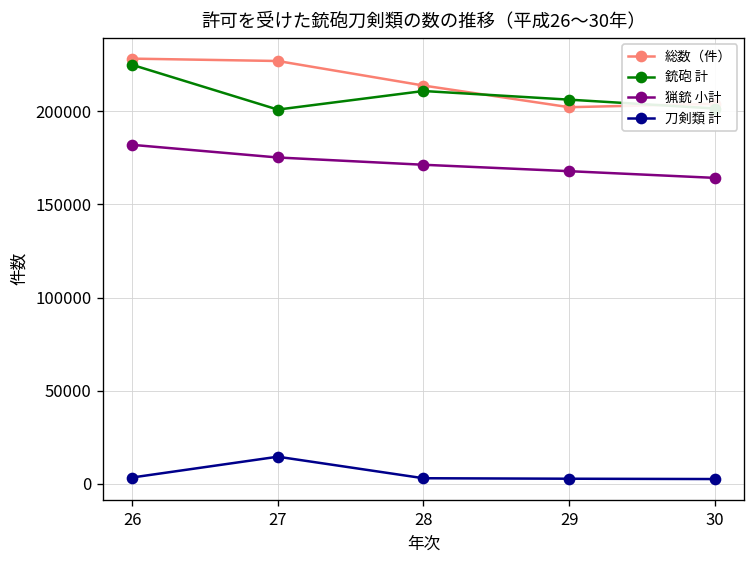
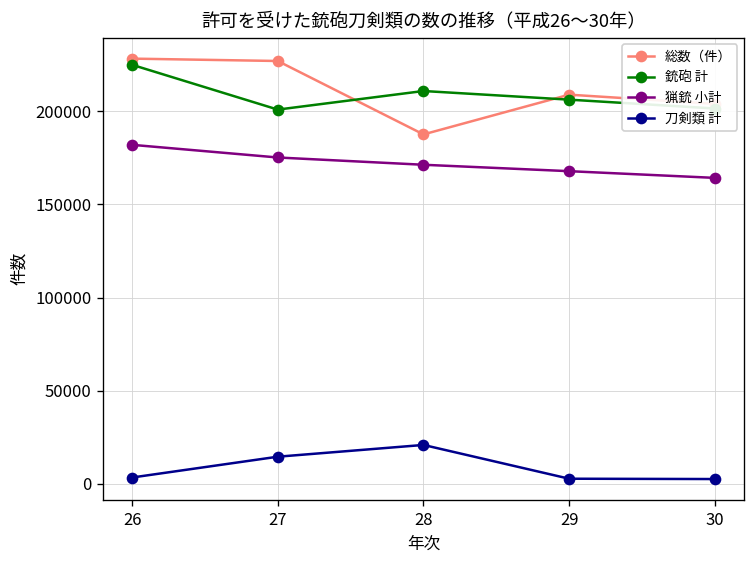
  {
    "総数（件）": {
      "26": 228000,
      "27": 227000,
-     "28": 214000,
-     "29": 202000
+     "28": 188000,
+     "29": 209000
    },
    "銃砲 計": {
      "26": 225000,
      "27": 201000,
      "28": 211000,
      "29": 206000
    },
    "猟銃 小計": {
      "26": 182000,
      "27": 175000,
      "28": 171000,
      "29": 168000,
      "30": 164000
    },
    "刀剣類 計": {
      "26": 3000,
      "27": 15000,
-     "28": 3000,
+     "28": 21000,
      "29": 3000,
      "30": 3000
    }
  }
